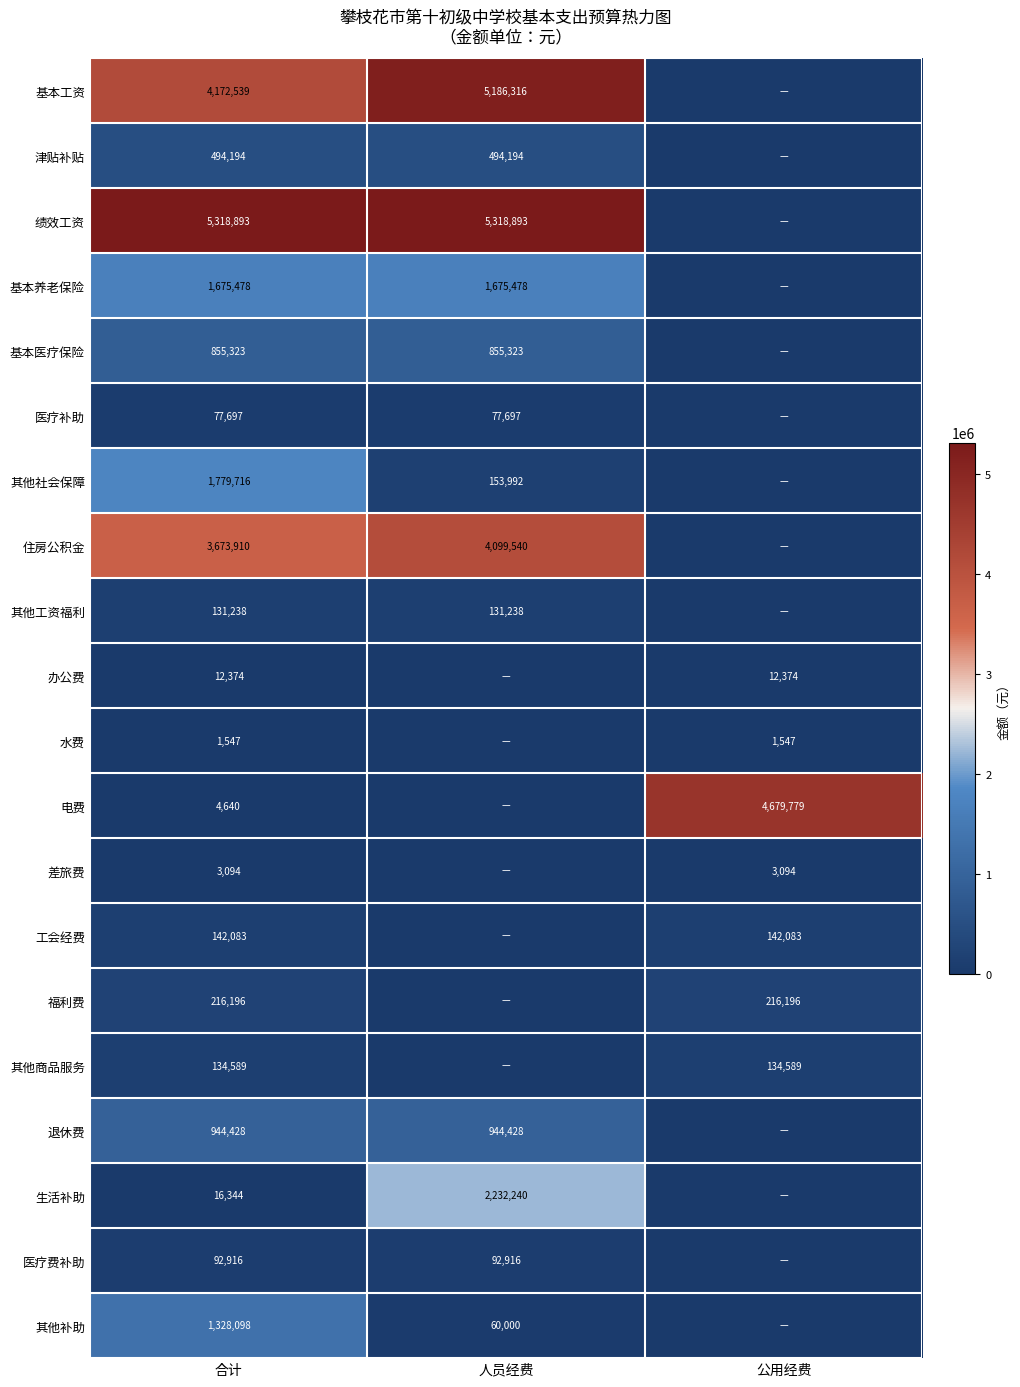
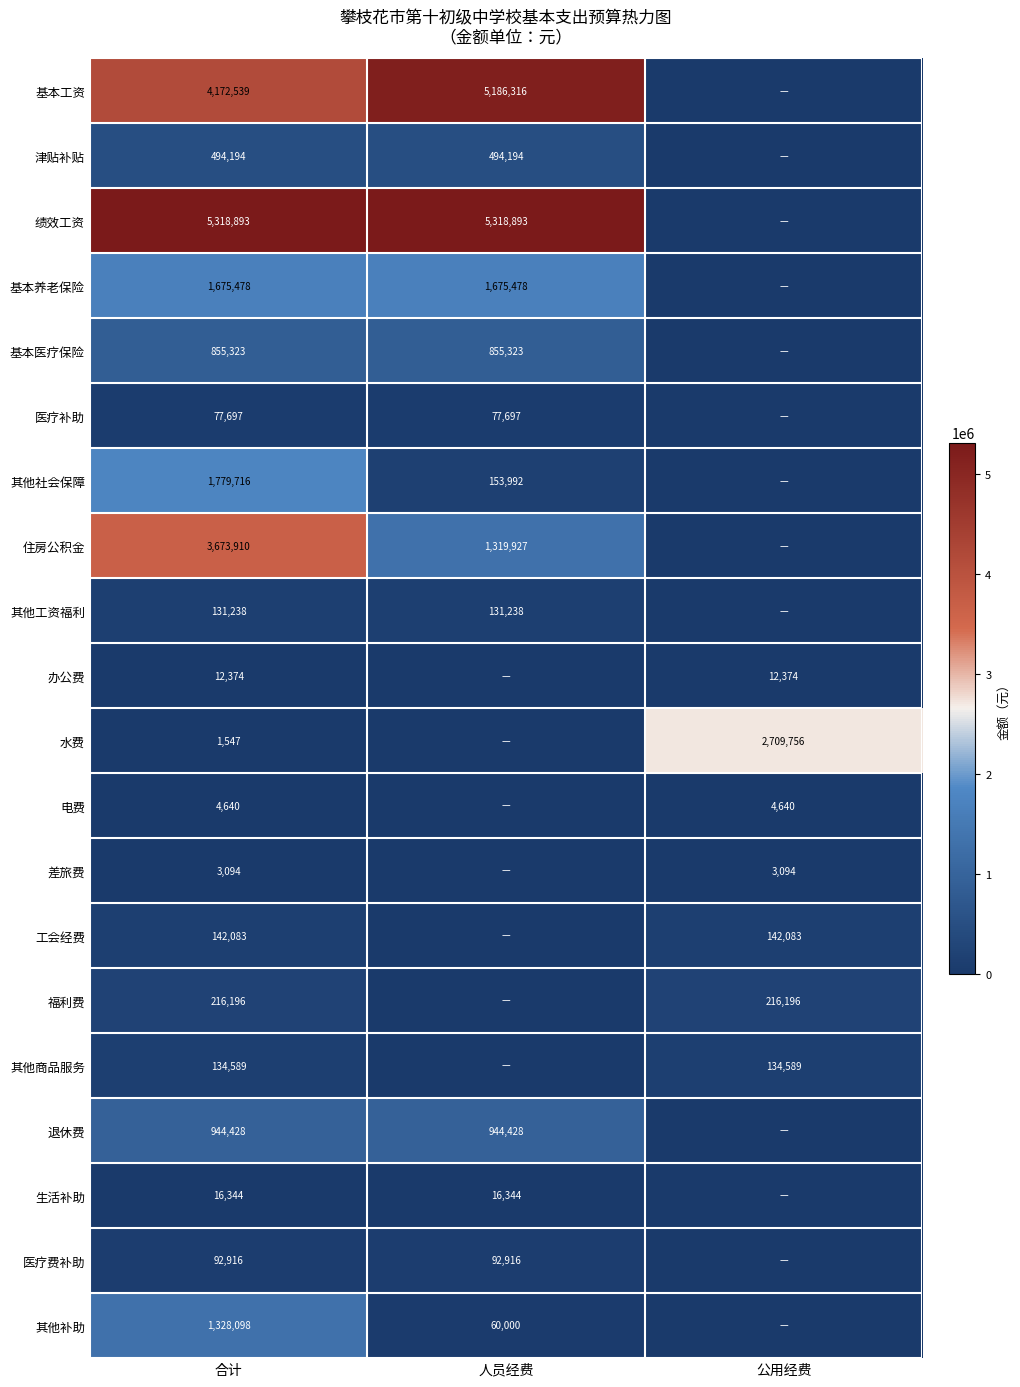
  {
    "基本工资": {
      "合计": "4,172,539",
      "人员经费": "5,186,316"
    },
    "津贴补贴": {
      "合计": "494,194",
      "人员经费": "494,194"
    },
    "绩效工资": {
      "合计": "5,318,893",
      "人员经费": "5,318,893"
    },
    "基本养老保险": {
      "合计": "1,675,478",
      "人员经费": "1,675,478"
    },
    "基本医疗保险": {
      "合计": "855,323",
      "人员经费": "855,323"
    },
    "医疗补助": {
      "合计": "77,697",
      "人员经费": "77,697"
    },
    "其他社会保障": {
      "合计": "1,779,716",
      "人员经费": "153,992"
    },
    "住房公积金": {
      "合计": "3,673,910",
-     "人员经费": "4,099,540"
+     "人员经费": "1,319,927"
    },
    "其他工资福利": {
      "合计": "131,238",
      "人员经费": "131,238"
    },
    "办公费": {
      "合计": "12,374",
      "公用经费": "12,374"
    },
    "水费": {
      "合计": "1,547",
-     "公用经费": "1,547"
+     "公用经费": "2,709,756"
    },
    "电费": {
      "合计": "4,640",
-     "公用经费": "4,679,779"
+     "公用经费": "4,640"
    },
    "差旅费": {
      "合计": "3,094",
      "公用经费": "3,094"
    },
    "工会经费": {
      "合计": "142,083",
      "公用经费": "142,083"
    },
    "福利费": {
      "合计": "216,196",
      "公用经费": "216,196"
    },
    "其他商品服务": {
      "合计": "134,589",
      "公用经费": "134,589"
    },
    "退休费": {
      "合计": "944,428",
      "人员经费": "944,428"
    },
    "生活补助": {
      "合计": "16,344",
-     "人员经费": "2,232,240"
+     "人员经费": "16,344"
    },
    "医疗费补助": {
      "合计": "92,916",
      "人员经费": "92,916"
    },
    "其他补助": {
      "合计": "1,328,098",
      "人员经费": "60,000"
    }
  }
